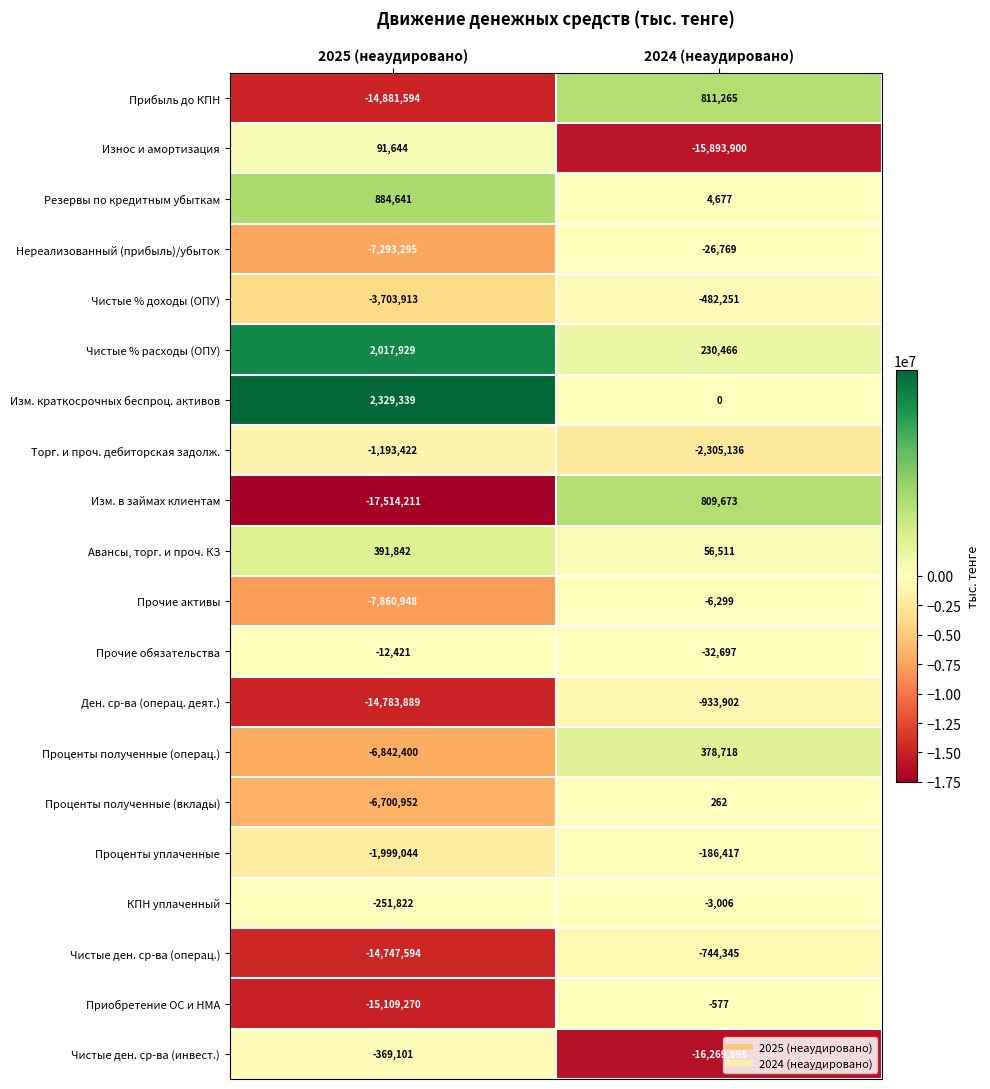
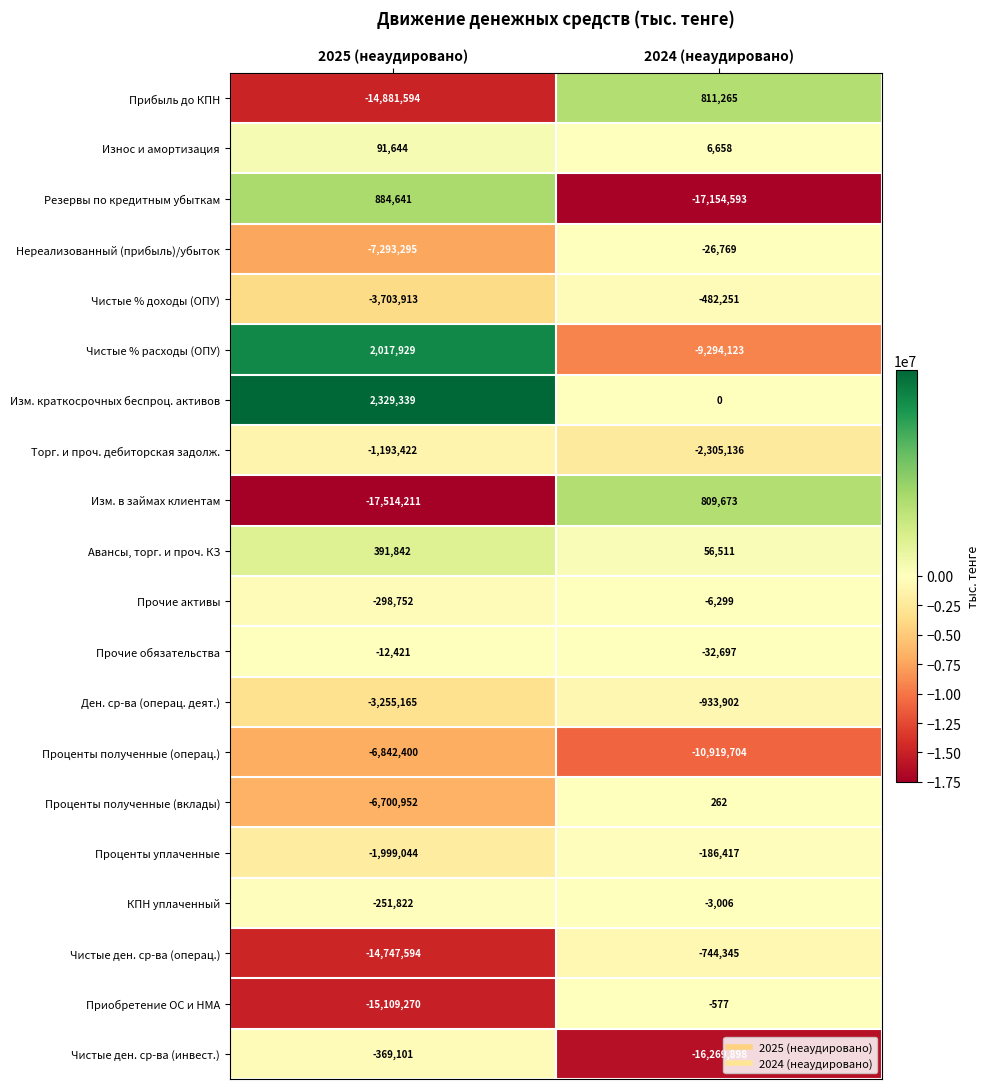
  {
    "Прибыль до КПН": {
      "2025 (неаудировано)": "-14,881,594",
      "2024 (неаудировано)": "811,265"
    },
    "Износ и амортизация": {
      "2025 (неаудировано)": "91,644",
-     "2024 (неаудировано)": "-15,893,900"
+     "2024 (неаудировано)": "6,658"
    },
    "Резервы по кредитным убыткам": {
      "2025 (неаудировано)": "884,641",
-     "2024 (неаудировано)": "4,677"
+     "2024 (неаудировано)": "-17,154,593"
    },
    "Нереализованный (прибыль)/убыток": {
      "2025 (неаудировано)": "-7,293,295",
      "2024 (неаудировано)": "-26,769"
    },
    "Чистые % доходы (ОПУ)": {
      "2025 (неаудировано)": "-3,703,913",
      "2024 (неаудировано)": "-482,251"
    },
    "Чистые % расходы (ОПУ)": {
      "2025 (неаудировано)": "2,017,929",
-     "2024 (неаудировано)": "230,466"
+     "2024 (неаудировано)": "-9,294,123"
    },
    "Изм. краткосрочных беспроц. активов": {
      "2025 (неаудировано)": "2,329,339",
      "2024 (неаудировано)": "0"
    },
    "Торг. и проч. дебиторская задолж.": {
      "2025 (неаудировано)": "-1,193,422",
      "2024 (неаудировано)": "-2,305,136"
    },
    "Изм. в займах клиентам": {
      "2025 (неаудировано)": "-17,514,211",
      "2024 (неаудировано)": "809,673"
    },
    "Авансы, торг. и проч. КЗ": {
      "2025 (неаудировано)": "391,842",
      "2024 (неаудировано)": "56,511"
    },
    "Прочие активы": {
-     "2025 (неаудировано)": "-7,860,948",
+     "2025 (неаудировано)": "-298,752",
      "2024 (неаудировано)": "-6,299"
    },
    "Прочие обязательства": {
      "2025 (неаудировано)": "-12,421",
      "2024 (неаудировано)": "-32,697"
    },
    "Ден. ср-ва (операц. деят.)": {
-     "2025 (неаудировано)": "-14,783,889",
+     "2025 (неаудировано)": "-3,255,165",
      "2024 (неаудировано)": "-933,902"
    },
    "Проценты полученные (операц.)": {
      "2025 (неаудировано)": "-6,842,400",
-     "2024 (неаудировано)": "378,718"
+     "2024 (неаудировано)": "-10,919,704"
    },
    "Проценты полученные (вклады)": {
      "2025 (неаудировано)": "-6,700,952",
      "2024 (неаудировано)": "262"
    },
    "Проценты уплаченные": {
      "2025 (неаудировано)": "-1,999,044",
      "2024 (неаудировано)": "-186,417"
    },
    "КПН уплаченный": {
      "2025 (неаудировано)": "-251,822",
      "2024 (неаудировано)": "-3,006"
    },
    "Чистые ден. ср-ва (операц.)": {
      "2025 (неаудировано)": "-14,747,594",
      "2024 (неаудировано)": "-744,345"
    },
    "Приобретение ОС и НМА": {
      "2025 (неаудировано)": "-15,109,270",
      "2024 (неаудировано)": "-577"
    },
    "Чистые ден. ср-ва (инвест.)": {
      "2025 (неаудировано)": "-369,101"
    }
  }
